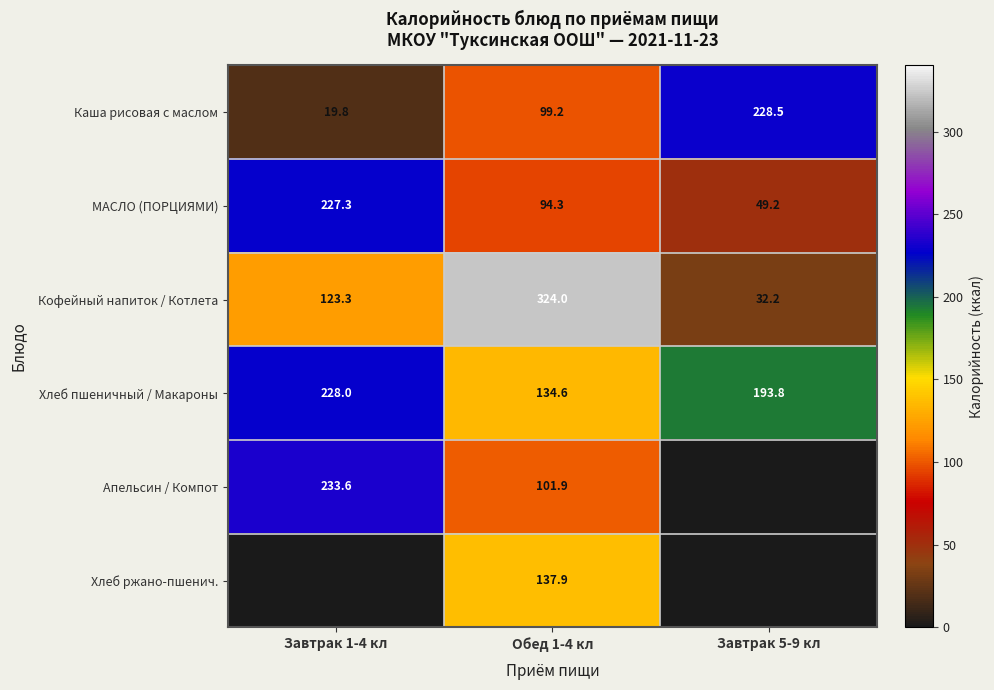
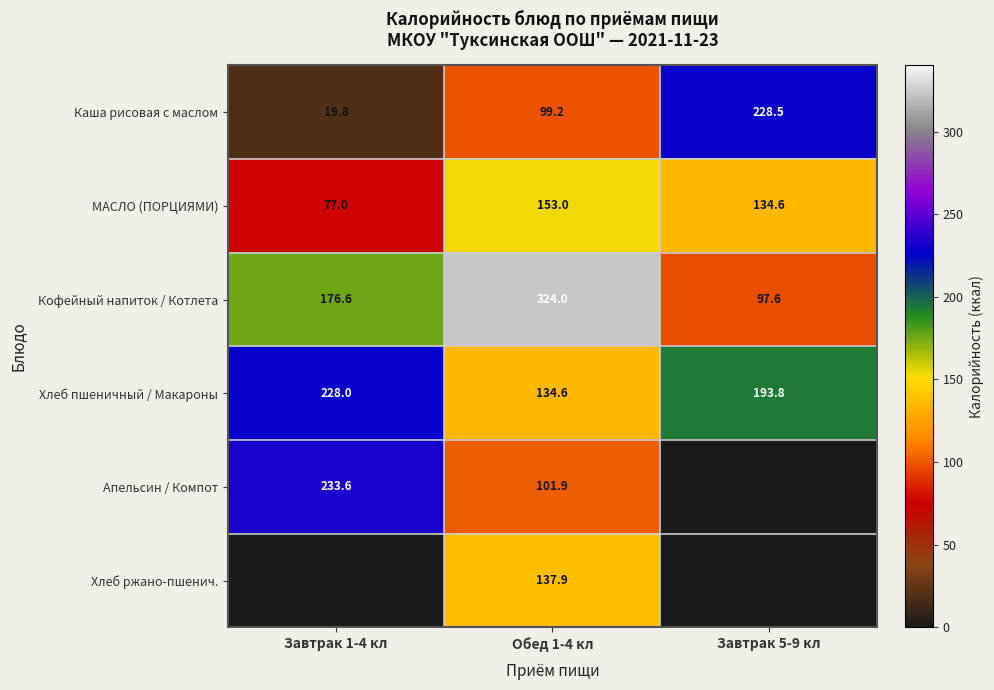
  {
    "Каша рисовая с маслом": {
      "Завтрак 1-4 кл": 19.8,
      "Обед 1-4 кл": 99.2,
      "Завтрак 5-9 кл": 228.5
    },
    "МАСЛО (ПОРЦИЯМИ)": {
-     "Завтрак 1-4 кл": 227.3,
-     "Обед 1-4 кл": 94.3,
-     "Завтрак 5-9 кл": 49.2
+     "Завтрак 1-4 кл": 77.0,
+     "Обед 1-4 кл": 153.0,
+     "Завтрак 5-9 кл": 134.6
    },
    "Кофейный напиток / Котлета": {
-     "Завтрак 1-4 кл": 123.3,
+     "Завтрак 1-4 кл": 176.6,
      "Обед 1-4 кл": 324.0,
-     "Завтрак 5-9 кл": 32.2
+     "Завтрак 5-9 кл": 97.6
    },
    "Хлеб пшеничный / Макароны": {
      "Завтрак 1-4 кл": 228.0,
      "Обед 1-4 кл": 134.6,
      "Завтрак 5-9 кл": 193.8
    },
    "Апельсин / Компот": {
      "Завтрак 1-4 кл": 233.6,
      "Обед 1-4 кл": 101.9
    },
    "Хлеб ржано-пшенич.": {
      "Обед 1-4 кл": 137.9
    }
  }
